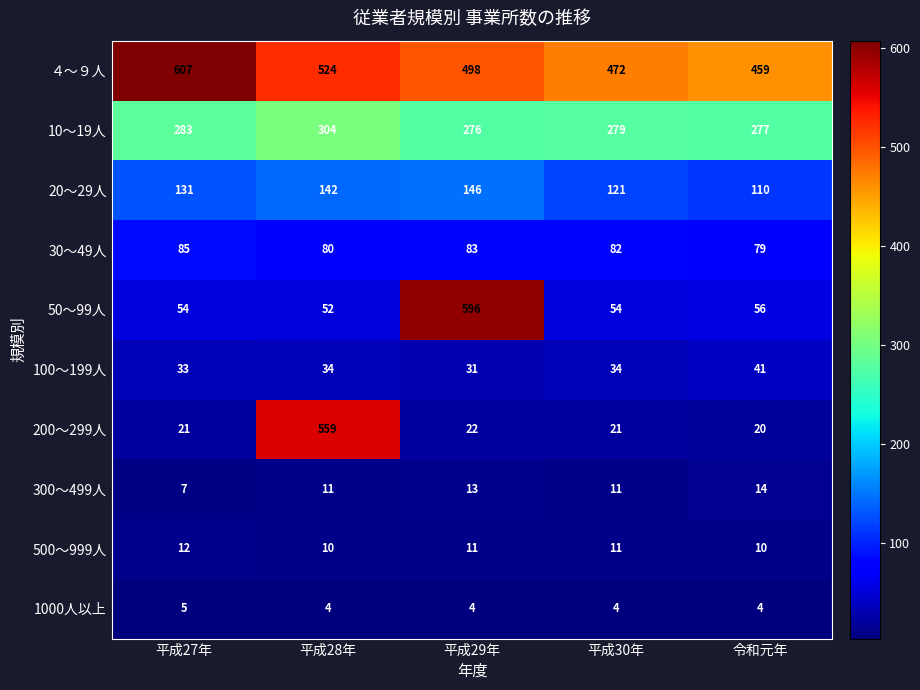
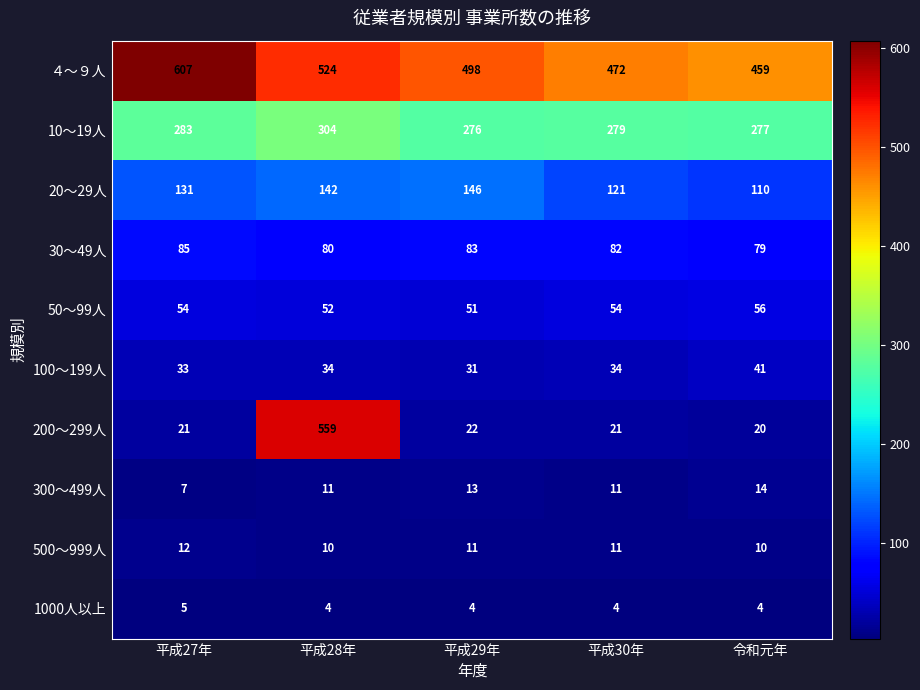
  {
    "４～９人": {
      "平成27年": 607,
      "平成28年": 524,
      "平成29年": 498,
      "平成30年": 472,
      "令和元年": 459
    },
    "10～19人": {
      "平成27年": 283,
      "平成28年": 304,
      "平成29年": 276,
      "平成30年": 279,
      "令和元年": 277
    },
    "20～29人": {
      "平成27年": 131,
      "平成28年": 142,
      "平成29年": 146,
      "平成30年": 121,
      "令和元年": 110
    },
    "30～49人": {
      "平成27年": 85,
      "平成28年": 80,
      "平成29年": 83,
      "平成30年": 82,
      "令和元年": 79
    },
    "50～99人": {
      "平成27年": 54,
      "平成28年": 52,
-     "平成29年": 596,
+     "平成29年": 51,
      "平成30年": 54,
      "令和元年": 56
    },
    "100～199人": {
      "平成27年": 33,
      "平成28年": 34,
      "平成29年": 31,
      "平成30年": 34,
      "令和元年": 41
    },
    "200～299人": {
      "平成27年": 21,
      "平成28年": 559,
      "平成29年": 22,
      "平成30年": 21,
      "令和元年": 20
    },
    "300～499人": {
      "平成27年": 7,
      "平成28年": 11,
      "平成29年": 13,
      "平成30年": 11,
      "令和元年": 14
    },
    "500～999人": {
      "平成27年": 12,
      "平成28年": 10,
      "平成29年": 11,
      "平成30年": 11,
      "令和元年": 10
    },
    "1000人以上": {
      "平成27年": 5,
      "平成28年": 4,
      "平成29年": 4,
      "平成30年": 4,
      "令和元年": 4
    }
  }
